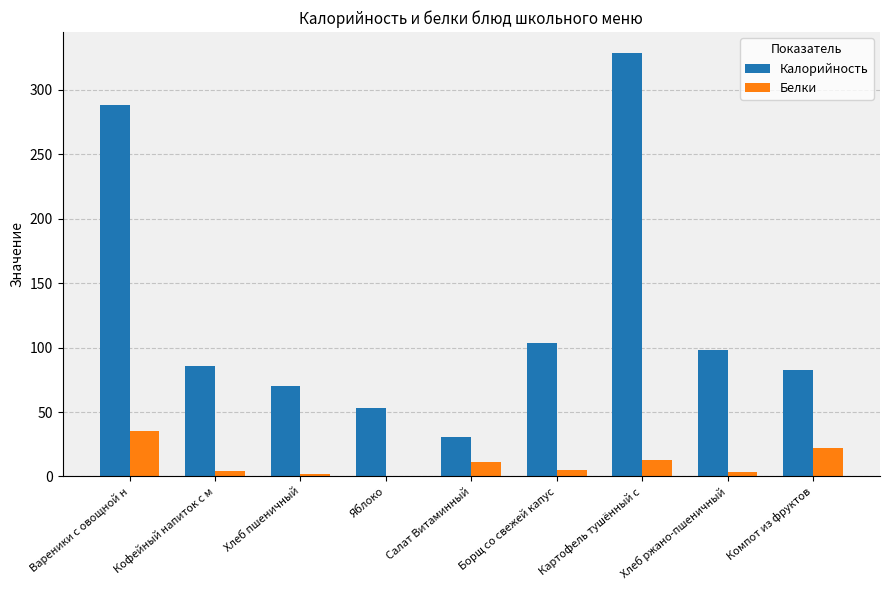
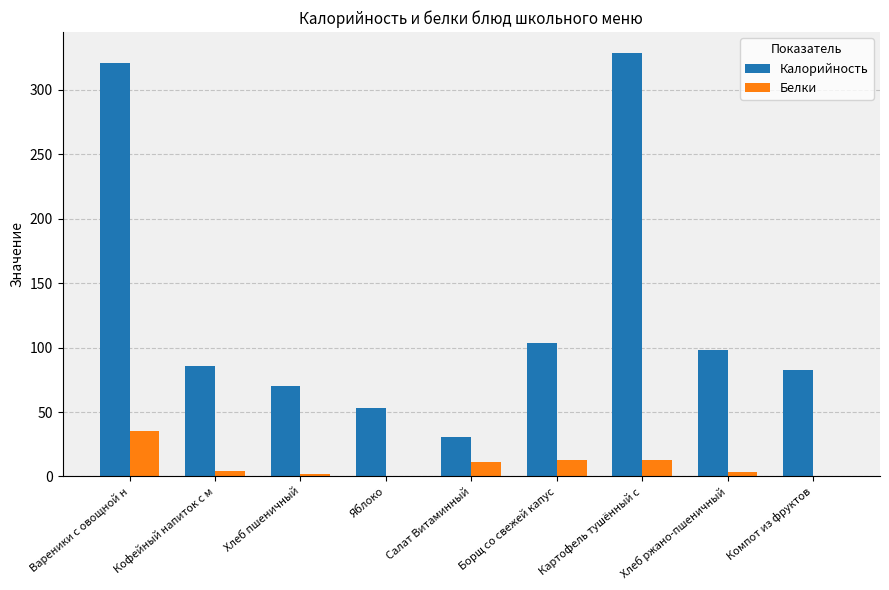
  {
    "Калорийность": {
-     "Вареники с овощной н": 288,
+     "Вареники с овощной н": 321,
      "Кофейный напиток с м": 86,
      "Хлеб пшеничный": 70,
      "Яблоко": 53,
      "Салат Витаминный": 31,
      "Борщ со свежей капус": 104,
      "Картофель тушённый с": 329,
      "Хлеб ржано-пшеничный": 98,
      "Компот из фруктов": 82
    },
    "Белки": {
      "Вареники с овощной н": 36,
      "Кофейный напиток с м": 4,
      "Хлеб пшеничный": 2,
      "Салат Витаминный": 11,
-     "Борщ со свежей капус": 5,
+     "Борщ со свежей капус": 13,
      "Картофель тушённый с": 13,
      "Хлеб ржано-пшеничный": 3,
-     "Компот из фруктов": 22
+     "Компот из фруктов": 0
    }
  }
